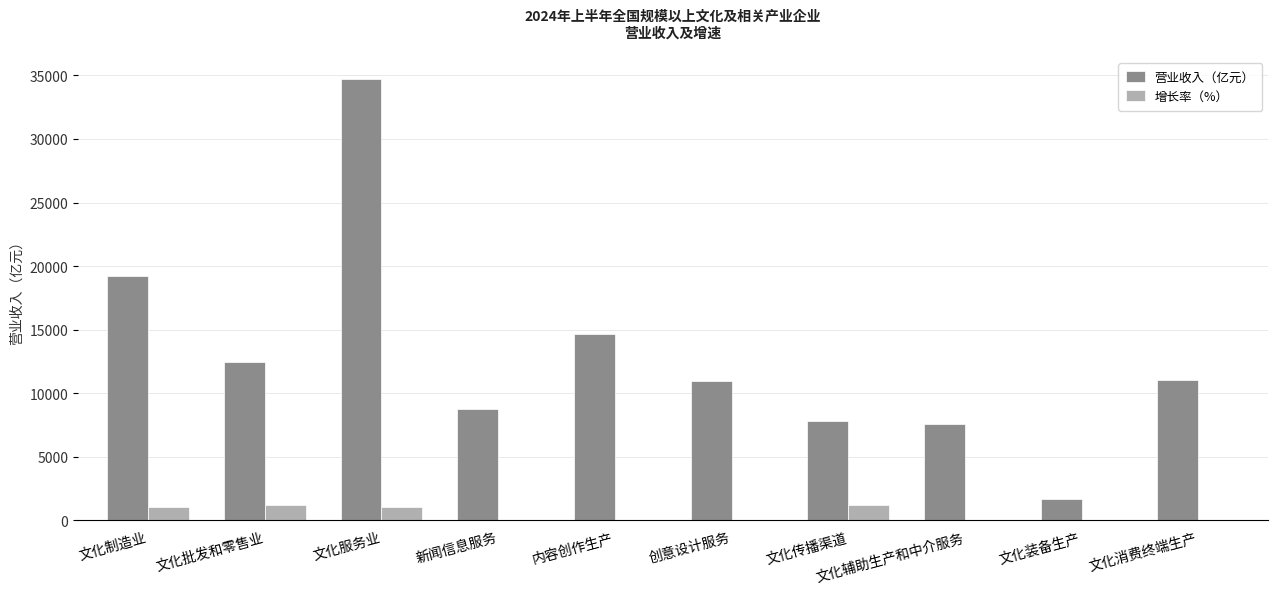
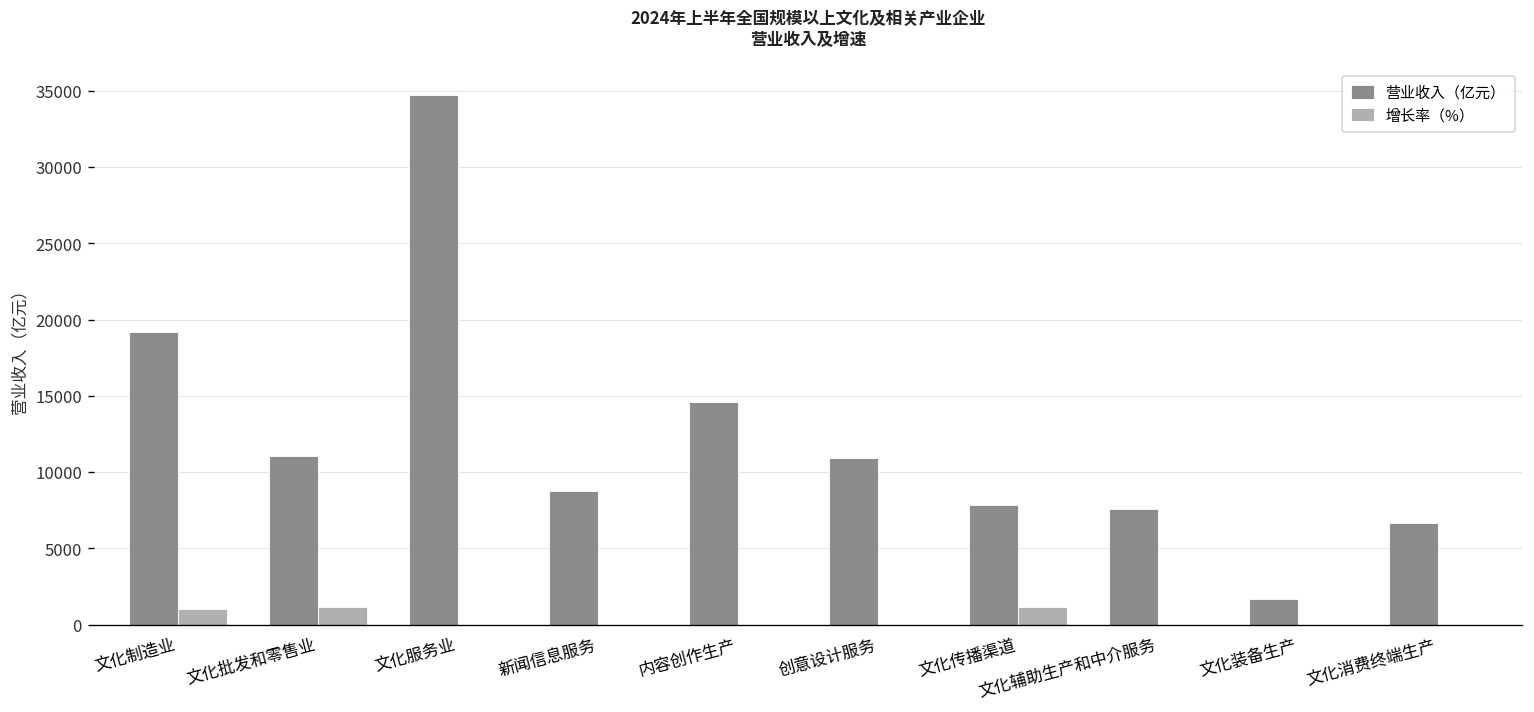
  {
    "营业收入（亿元）": {
      "文化制造业": 19200,
-     "文化批发和零售业": 12500,
+     "文化批发和零售业": 11000,
      "文化服务业": 34700,
      "新闻信息服务": 8800,
      "内容创作生产": 14600,
      "创意设计服务": 11000,
      "文化传播渠道": 7800,
      "文化辅助生产和中介服务": 7600,
      "文化装备生产": 1700,
-     "文化消费终端生产": 11100
+     "文化消费终端生产": 6700
    },
    "增长率（%）": {
      "文化制造业": 1000,
      "文化批发和零售业": 1200,
-     "文化服务业": 1100,
+     "文化服务业": 0,
      "文化传播渠道": 1200
    }
  }
